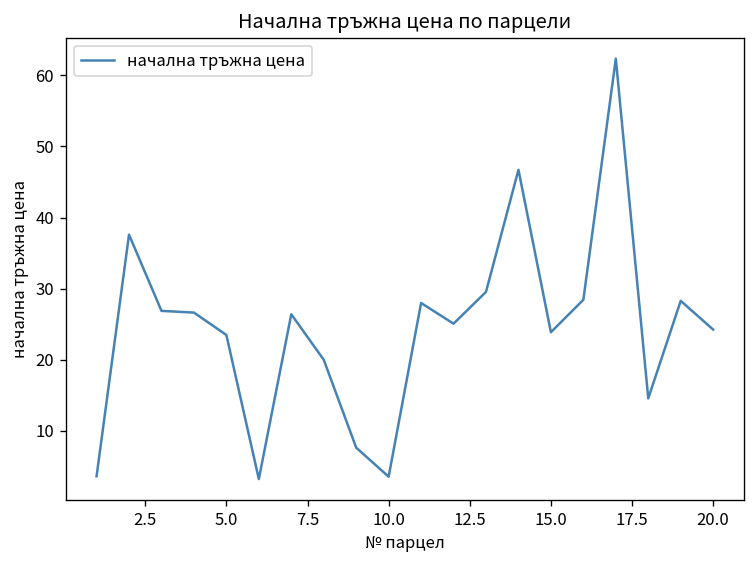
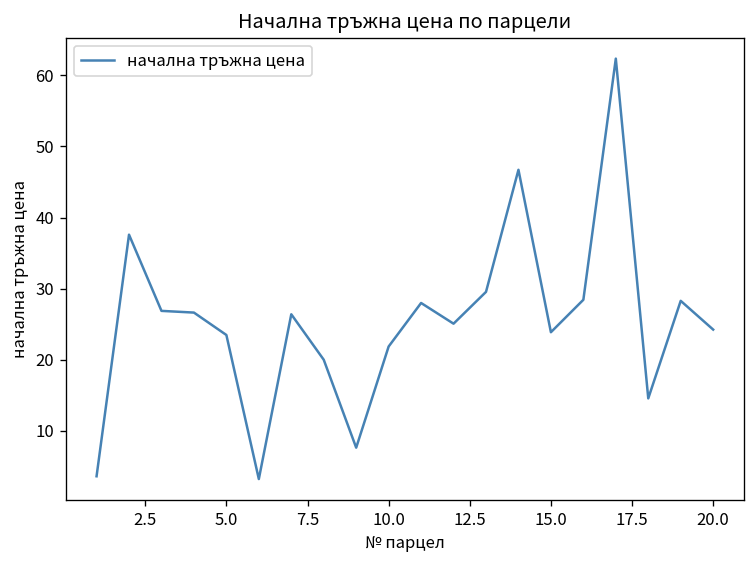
  {
    "5.0": 23,
-   "10.0": 4,
+   "10.0": 22,
    "15.0": 24,
    "20.0": 24
  }
